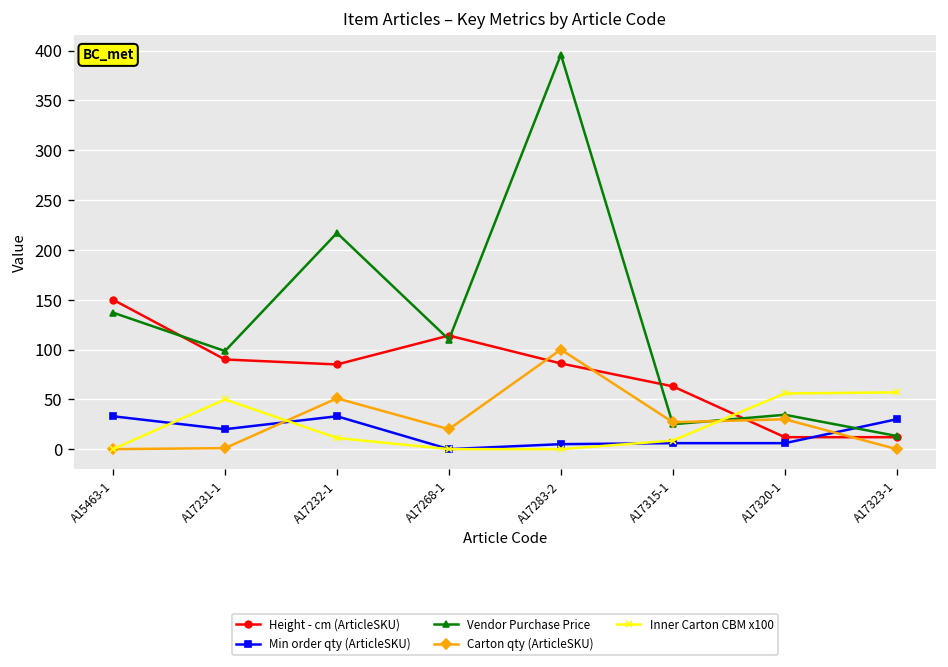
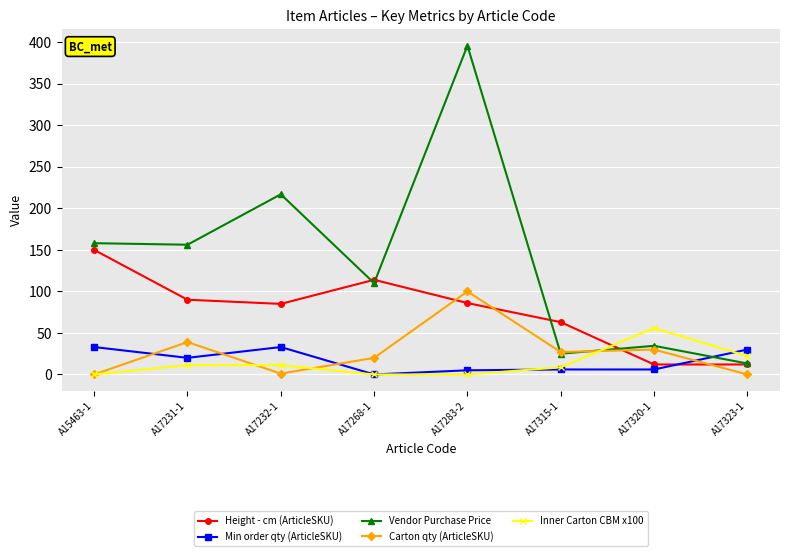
  {
    "Height - cm (ArticleSKU)": {
      "A15463-1": 150,
      "A17231-1": 90,
      "A17232-1": 90,
      "A17268-1": 110,
      "A17283-2": 90,
      "A17315-1": 60,
      "A17320-1": 10
    },
    "Min order qty (ArticleSKU)": {
      "A15463-1": 30,
      "A17231-1": 20,
      "A17232-1": 30,
      "A17283-2": 10,
      "A17320-1": 10,
      "A17323-1": 30
    },
    "Vendor Purchase Price": {
-     "A15463-1": 140,
-     "A17231-1": 100,
+     "A15463-1": 160,
+     "A17231-1": 160,
      "A17232-1": 220,
      "A17268-1": 110,
      "A17283-2": 400,
      "A17320-1": 30
    },
    "Carton qty (ArticleSKU)": {
-     "A17231-1": 0,
-     "A17232-1": 50,
+     "A17231-1": 40,
+     "A17232-1": 0,
      "A17268-1": 20,
      "A17283-2": 100,
      "A17320-1": 30,
      "A17323-1": 0
    },
    "Inner Carton CBM x100": {
-     "A17231-1": 50,
+     "A17231-1": 10,
      "A17232-1": 10,
      "A17283-2": 0,
      "A17320-1": 60,
-     "A17323-1": 60
+     "A17323-1": 20
    }
  }
